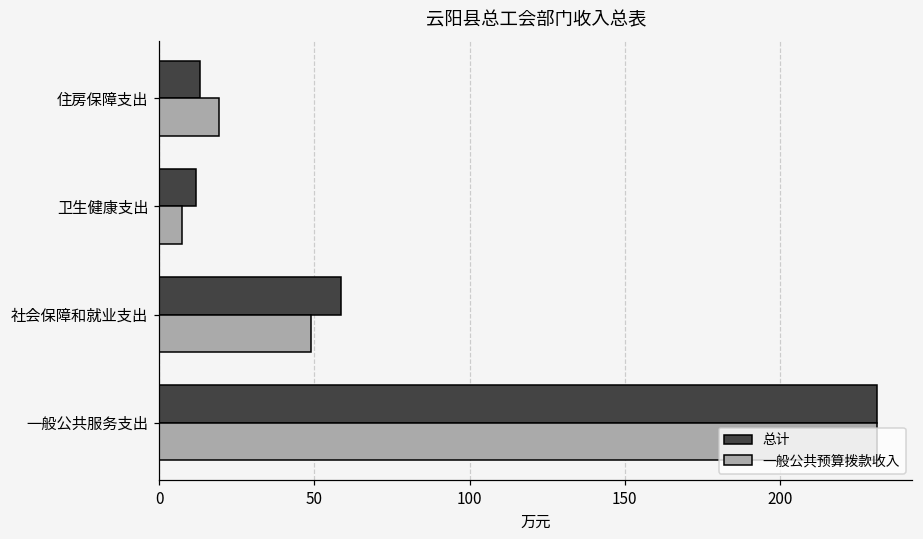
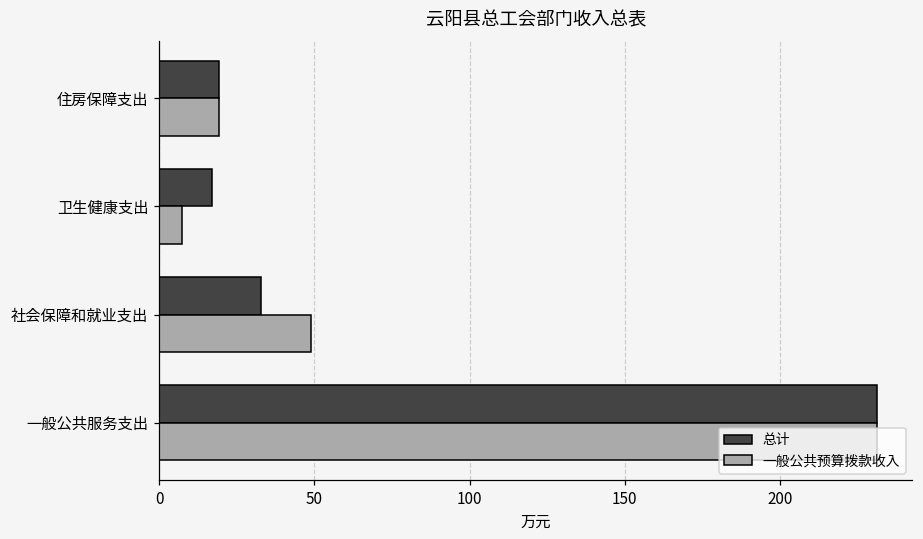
  {
    "总计": {
-     "住房保障支出": 13,
-     "卫生健康支出": 12,
-     "社会保障和就业支出": 59,
+     "住房保障支出": 19,
+     "卫生健康支出": 17,
+     "社会保障和就业支出": 33,
      "一般公共服务支出": 231
    },
    "一般公共预算拨款收入": {
      "住房保障支出": 19,
      "卫生健康支出": 7,
      "社会保障和就业支出": 49
    }
  }
